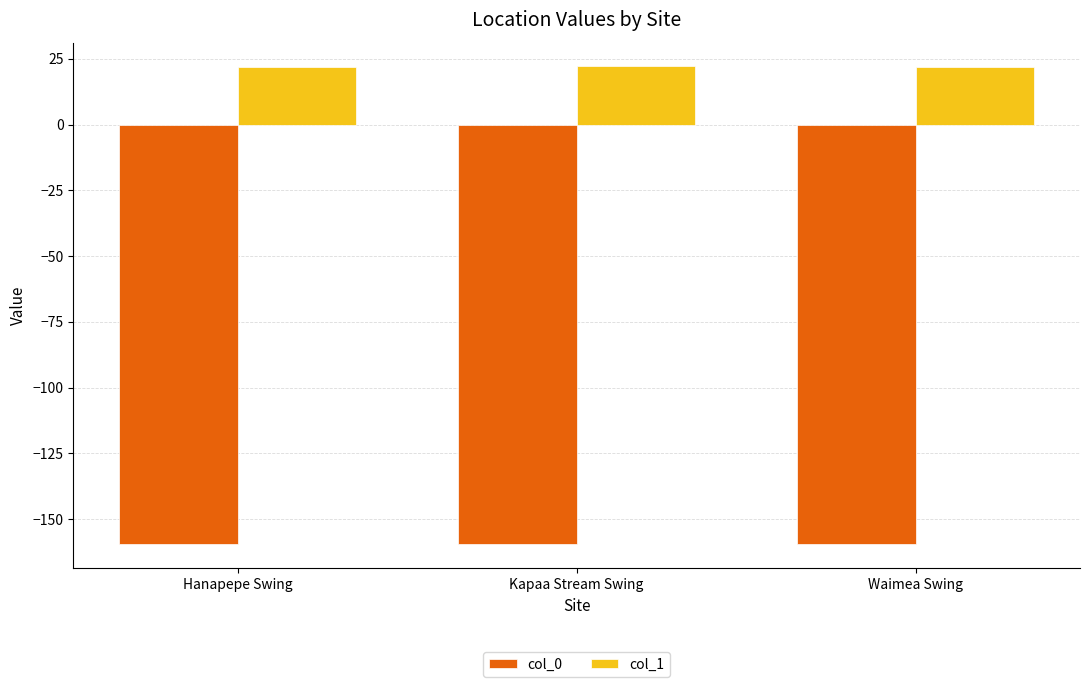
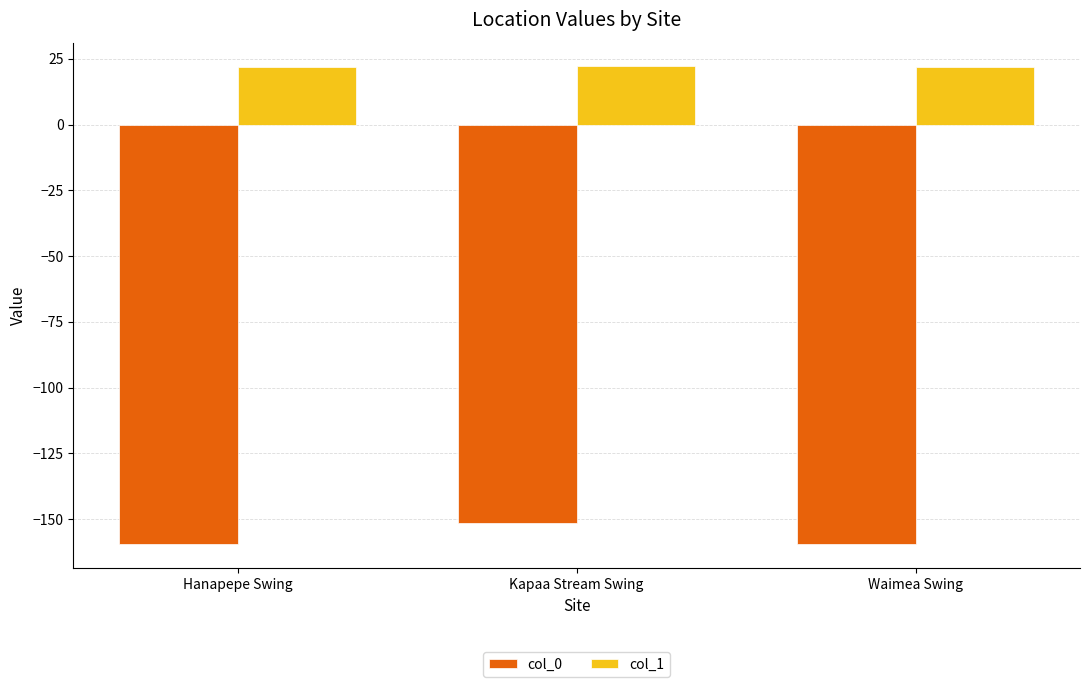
  {
    "col_0": {
      "Hanapepe Swing": -160,
-     "Kapaa Stream Swing": -159,
+     "Kapaa Stream Swing": -152,
      "Waimea Swing": -160
    },
    "col_1": {
      "Hanapepe Swing": 22,
      "Kapaa Stream Swing": 22,
      "Waimea Swing": 22
    }
  }
